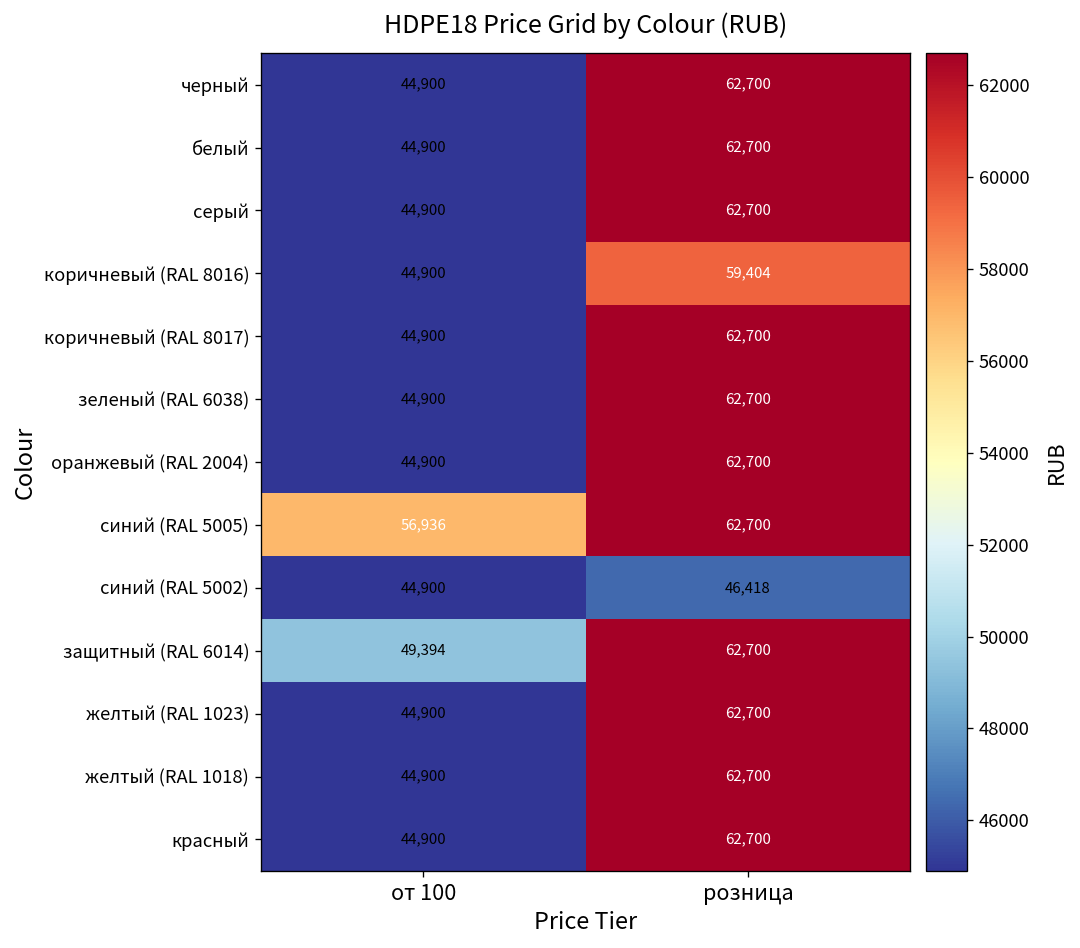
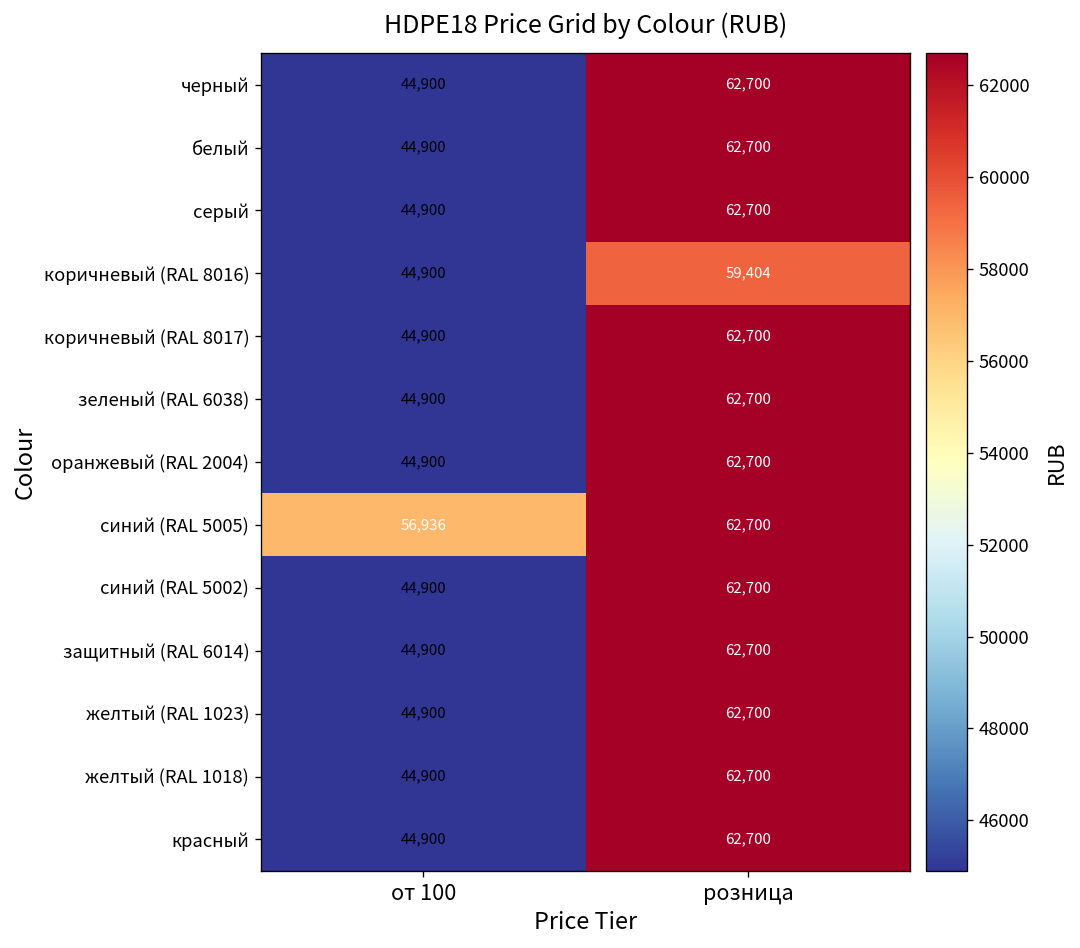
  {
    "черный": {
      "от 100": "44,900",
      "розница": "62,700"
    },
    "белый": {
      "от 100": "44,900",
      "розница": "62,700"
    },
    "серый": {
      "от 100": "44,900",
      "розница": "62,700"
    },
    "коричневый (RAL 8016)": {
      "от 100": "44,900",
      "розница": "59,404"
    },
    "коричневый (RAL 8017)": {
      "от 100": "44,900",
      "розница": "62,700"
    },
    "зеленый (RAL 6038)": {
      "от 100": "44,900",
      "розница": "62,700"
    },
    "оранжевый (RAL 2004)": {
      "от 100": "44,900",
      "розница": "62,700"
    },
    "синий (RAL 5005)": {
      "от 100": "56,936",
      "розница": "62,700"
    },
    "синий (RAL 5002)": {
      "от 100": "44,900",
-     "розница": "46,418"
+     "розница": "62,700"
    },
    "защитный (RAL 6014)": {
-     "от 100": "49,394",
+     "от 100": "44,900",
      "розница": "62,700"
    },
    "желтый (RAL 1023)": {
      "от 100": "44,900",
      "розница": "62,700"
    },
    "желтый (RAL 1018)": {
      "от 100": "44,900",
      "розница": "62,700"
    },
    "красный": {
      "от 100": "44,900",
      "розница": "62,700"
    }
  }
